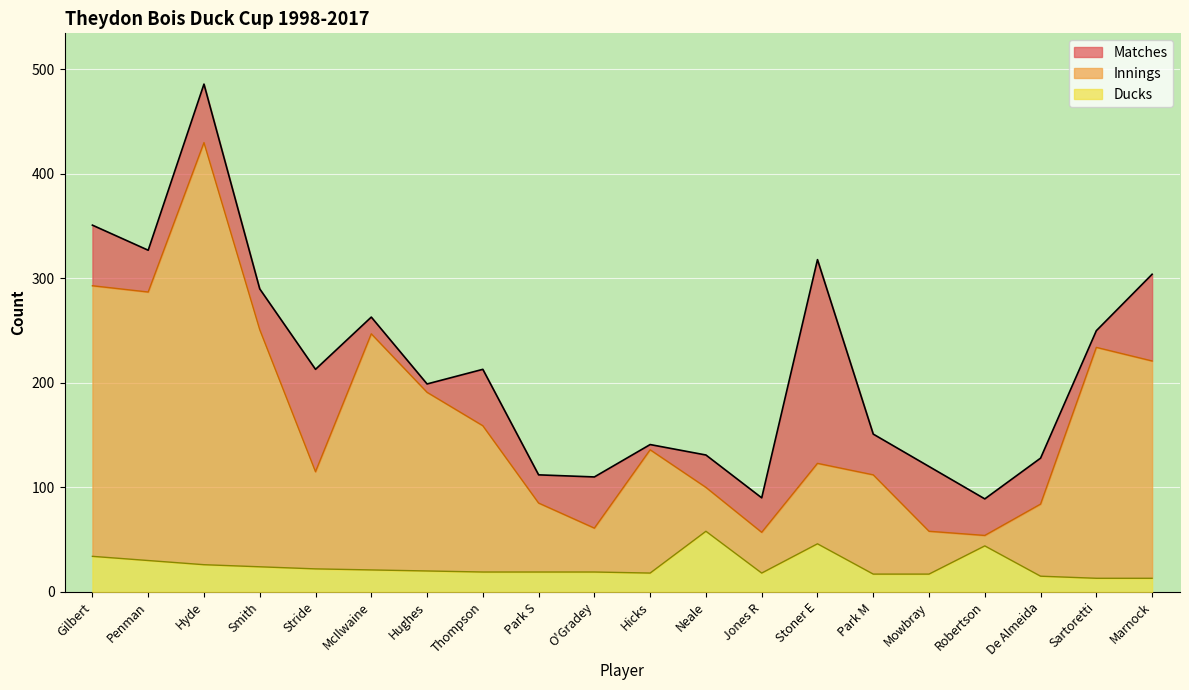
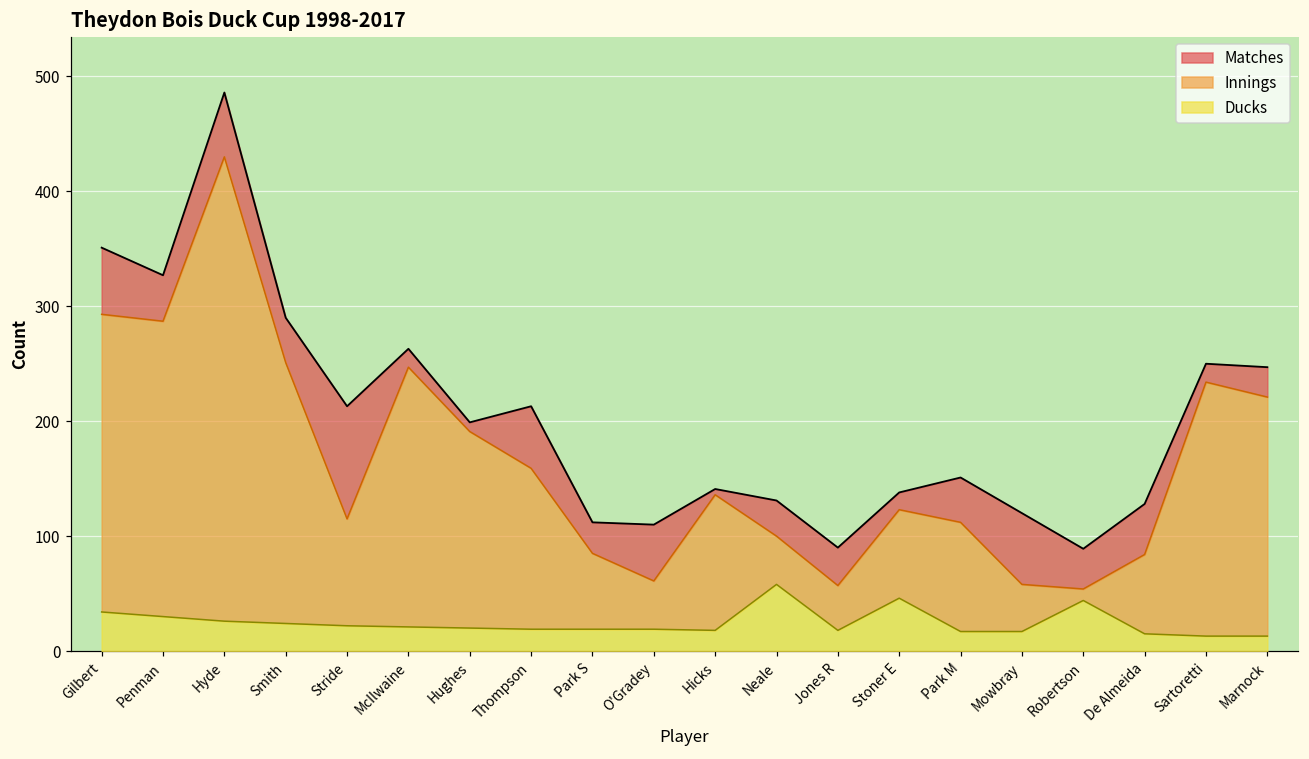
  {
    "Matches": {
      "Gilbert": 351,
      "Penman": 327,
      "Hyde": 486,
      "Smith": 290,
      "Stride": 213,
      "McIlwaine": 263,
      "Hughes": 199,
      "Thompson": 213,
      "Park S": 112,
      "O'Gradey": 110,
      "Hicks": 141,
      "Neale": 131,
      "Jones R": 90,
-     "Stoner E": 318,
+     "Stoner E": 138,
      "Park M": 151,
      "Mowbray": 120,
      "Robertson": 89,
      "De Almeida": 128,
      "Sartoretti": 250,
-     "Marnock": 304
+     "Marnock": 247
    },
    "Innings": {
      "Gilbert": 293,
      "Penman": 287,
      "Hyde": 430,
      "Smith": 251,
      "Stride": 115,
      "McIlwaine": 247,
      "Hughes": 191,
      "Thompson": 159,
      "Park S": 85,
      "O'Gradey": 61,
      "Hicks": 136,
      "Neale": 100,
      "Jones R": 57,
      "Stoner E": 123,
      "Park M": 112,
      "Mowbray": 58,
      "Robertson": 54,
      "De Almeida": 84,
      "Sartoretti": 234,
      "Marnock": 221
    },
    "Ducks": {
      "Gilbert": 34,
      "Penman": 30,
      "Hyde": 26,
      "Smith": 24,
      "Stride": 22,
      "McIlwaine": 21,
      "Hughes": 20,
      "Thompson": 19,
      "Park S": 19,
      "O'Gradey": 19,
      "Hicks": 18,
      "Neale": 58,
      "Jones R": 18,
      "Stoner E": 46,
      "Park M": 17,
      "Mowbray": 17,
      "Robertson": 44,
      "De Almeida": 15,
      "Sartoretti": 13,
      "Marnock": 13
    }
  }
